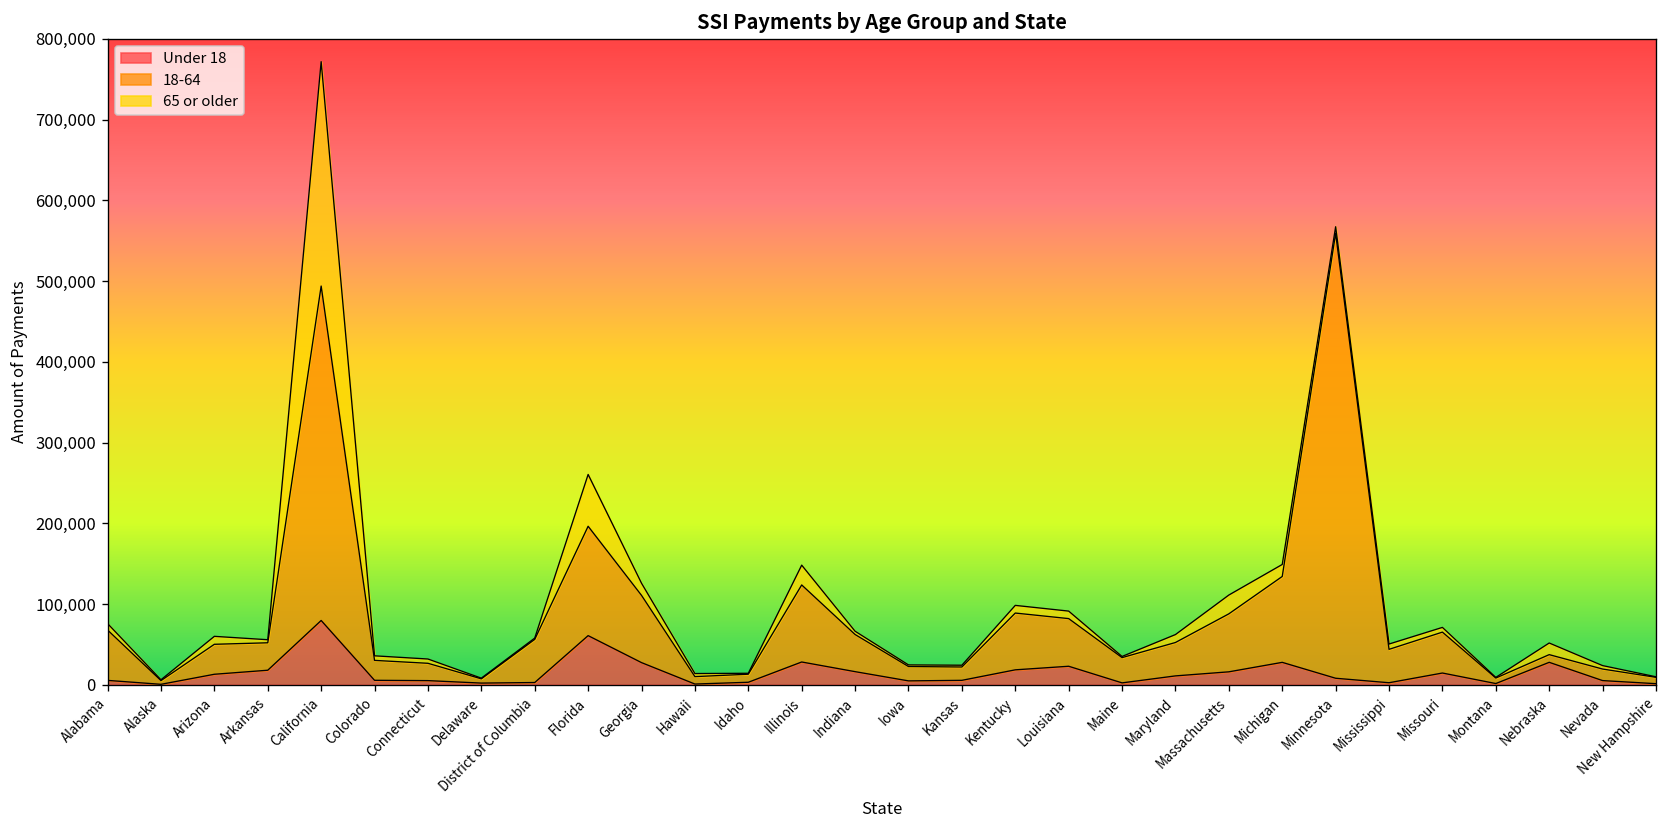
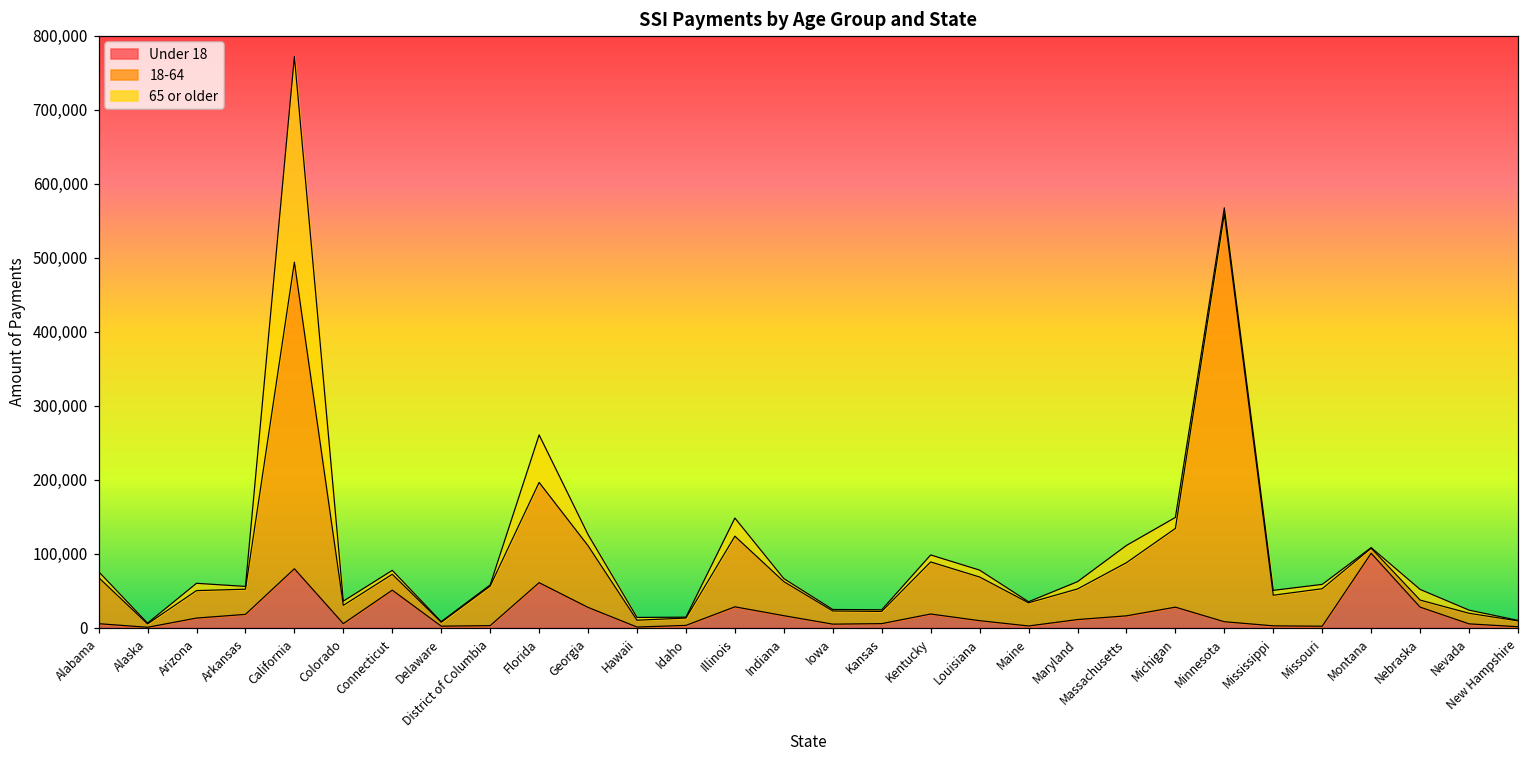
  {
    "Under 18": {
      "Alabama": "10,000",
      "Alaska": "0",
      "Arizona": "10,000",
      "Arkansas": "20,000",
      "California": "80,000",
      "Colorado": "10,000",
-     "Connecticut": "10,000",
+     "Connecticut": "50,000",
      "Delaware": "0",
      "District of Columbia": "0",
      "Florida": "60,000",
      "Georgia": "30,000",
      "Hawaii": "0",
      "Idaho": "0",
      "Illinois": "30,000",
      "Indiana": "20,000",
      "Iowa": "0",
      "Kansas": "10,000",
      "Kentucky": "20,000",
-     "Louisiana": "20,000",
+     "Louisiana": "10,000",
      "Maine": "0",
      "Maryland": "10,000",
      "Massachusetts": "20,000",
      "Michigan": "30,000",
      "Minnesota": "10,000",
      "Mississippi": "0",
-     "Missouri": "10,000",
-     "Montana": "0",
+     "Missouri": "0",
+     "Montana": "100,000",
      "Nebraska": "30,000",
      "Nevada": "10,000",
      "New Hampshire": "0"
    },
    "18-64": {
      "Alabama": "60,000",
      "Arizona": "40,000",
      "Arkansas": "30,000",
      "California": "410,000",
      "Colorado": "20,000",
      "Connecticut": "20,000",
      "Florida": "140,000",
      "Georgia": "80,000",
      "Illinois": "100,000",
      "Indiana": "50,000",
      "Kentucky": "70,000",
      "Louisiana": "60,000",
      "Maryland": "40,000",
      "Massachusetts": "70,000",
      "Michigan": "110,000",
      "Minnesota": "550,000",
      "Mississippi": "40,000",
      "Missouri": "50,000",
      "Nebraska": "10,000",
      "Nevada": "10,000"
    },
    "65 or older": {
      "Alabama": "10,000",
      "Arizona": "10,000",
      "Arkansas": "0",
      "California": "280,000",
      "Colorado": "10,000",
      "Connecticut": "10,000",
      "Florida": "60,000",
      "Georgia": "20,000",
      "Illinois": "20,000",
      "Indiana": "0",
      "Kentucky": "10,000",
      "Louisiana": "10,000",
      "Maryland": "10,000",
      "Massachusetts": "20,000",
      "Michigan": "10,000",
      "Minnesota": "10,000",
      "Mississippi": "10,000",
      "Missouri": "10,000",
      "Nebraska": "10,000",
      "Nevada": "0"
    }
  }
